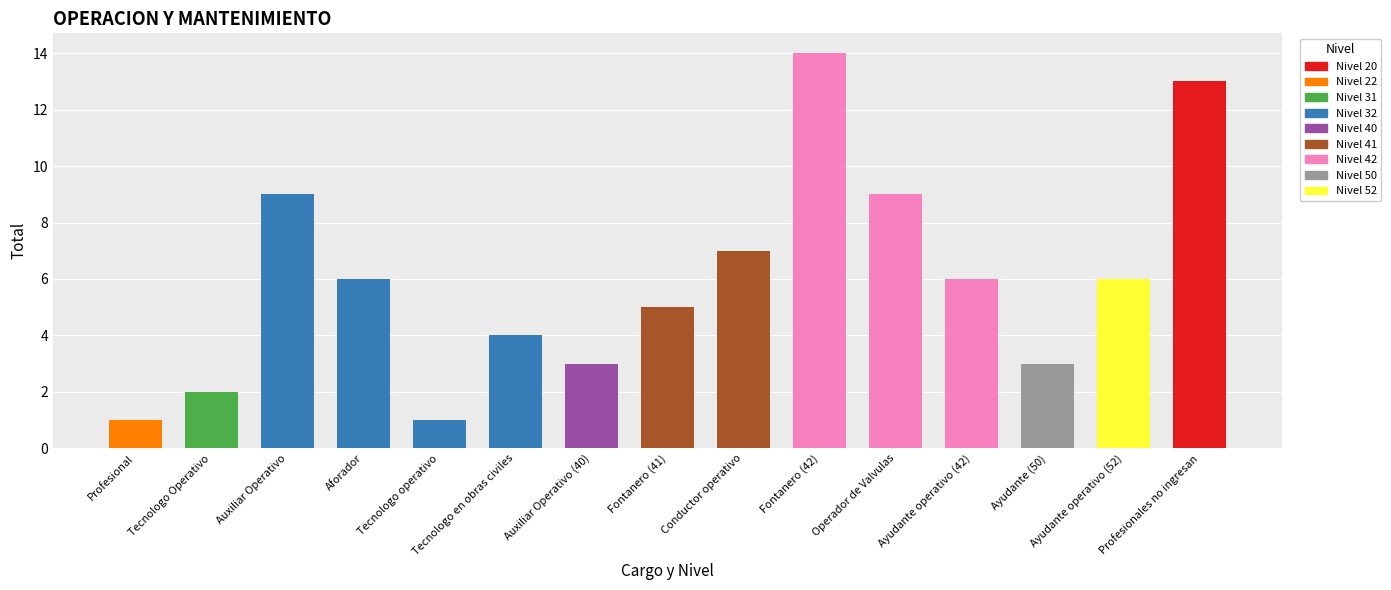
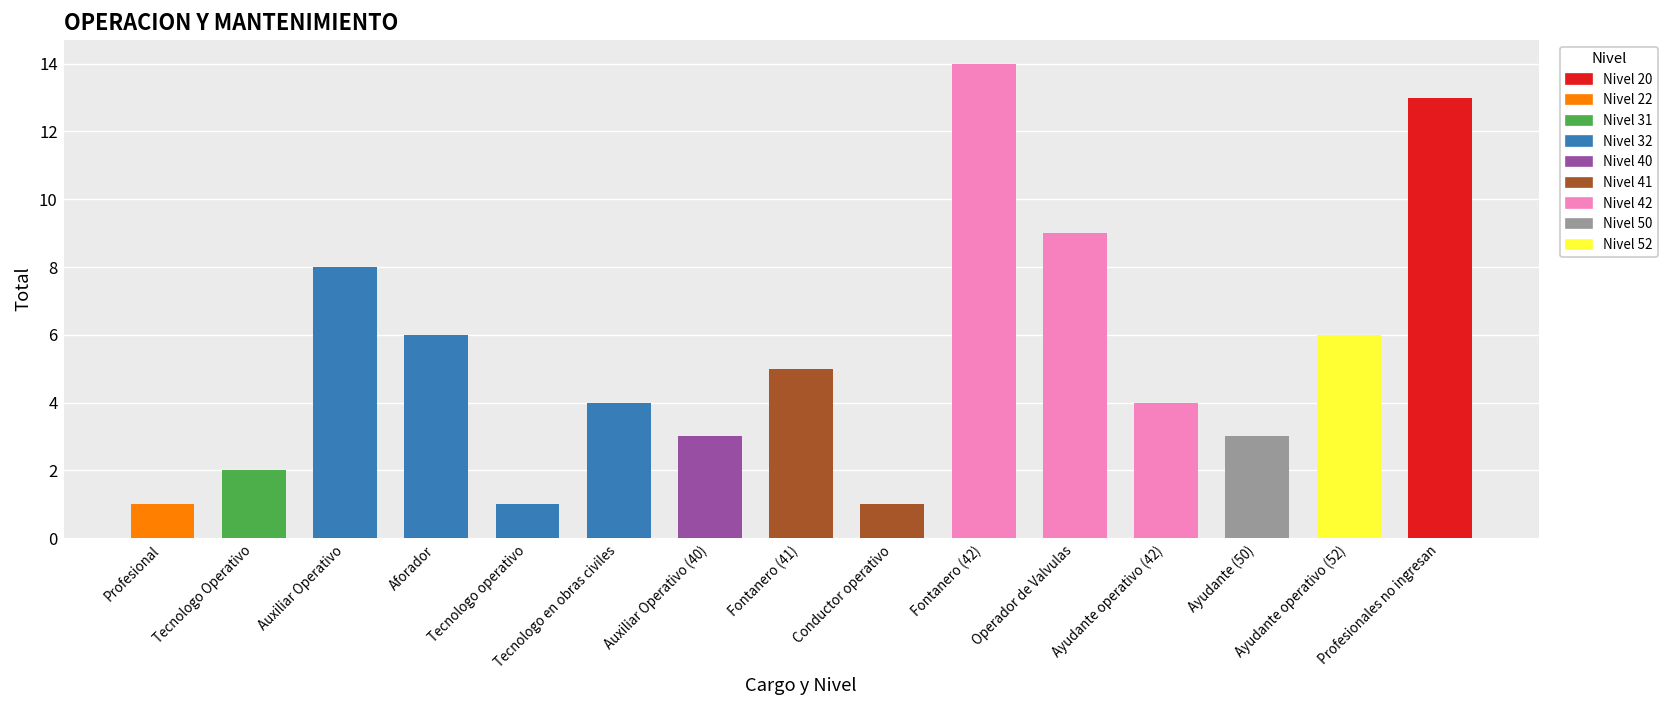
  {
    "Profesional": 1,
    "Tecnologo Operativo": 2,
-   "Auxiliar Operativo": 9,
+   "Auxiliar Operativo": 8,
    "Aforador": 6,
    "Tecnologo operativo": 1,
    "Tecnologo en obras civiles": 4,
    "Auxiliar Operativo (40)": 3,
    "Fontanero (41)": 5,
-   "Conductor operativo": 7,
+   "Conductor operativo": 1,
    "Fontanero (42)": 14,
    "Operador de Valvulas": 9,
-   "Ayudante operativo (42)": 6,
+   "Ayudante operativo (42)": 4,
    "Ayudante (50)": 3,
    "Ayudante operativo (52)": 6,
    "Profesionales no ingresan": 13
  }
